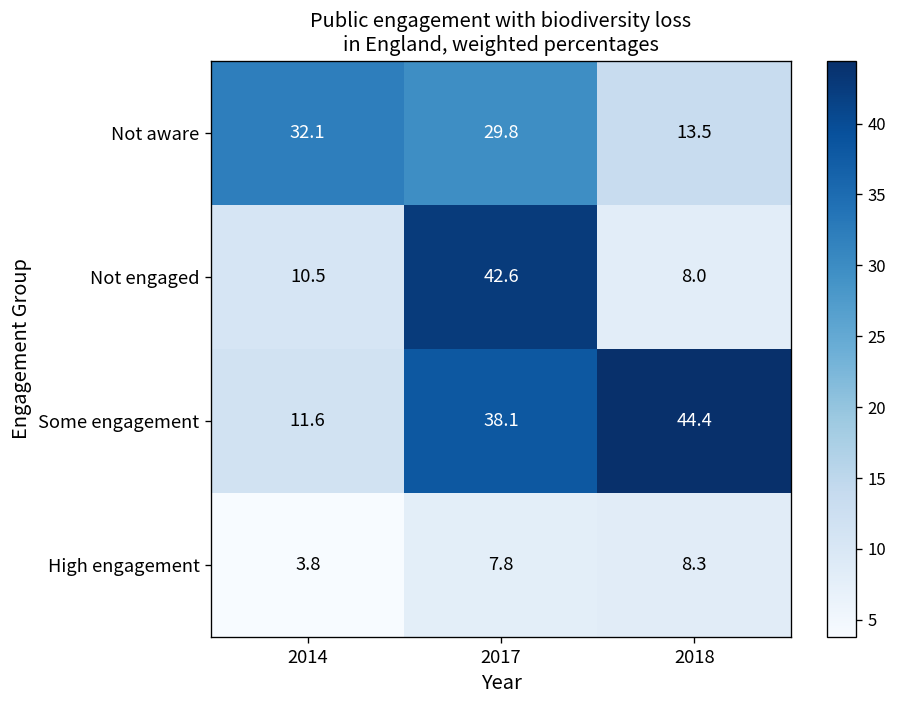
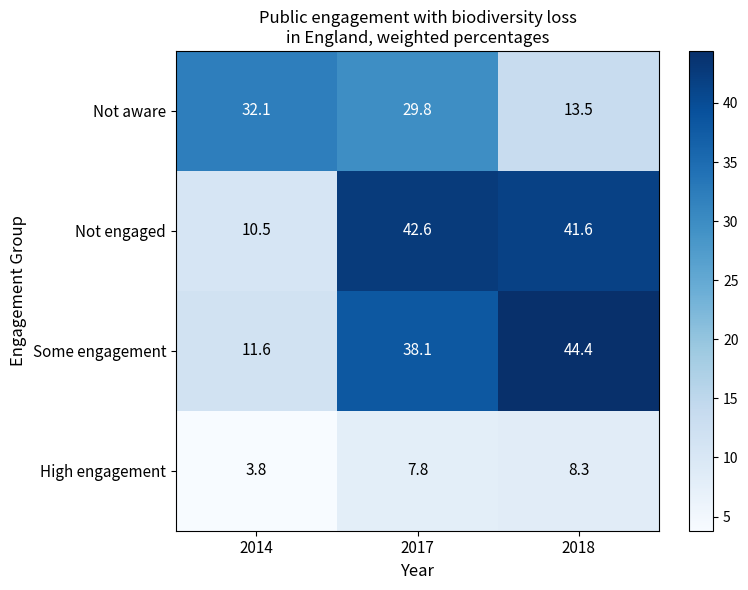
  {
    "Not aware": {
      "2014": 32.1,
      "2017": 29.8,
      "2018": 13.5
    },
    "Not engaged": {
      "2014": 10.5,
      "2017": 42.6,
-     "2018": 8.0
+     "2018": 41.6
    },
    "Some engagement": {
      "2014": 11.6,
      "2017": 38.1,
      "2018": 44.4
    },
    "High engagement": {
      "2014": 3.8,
      "2017": 7.8,
      "2018": 8.3
    }
  }
